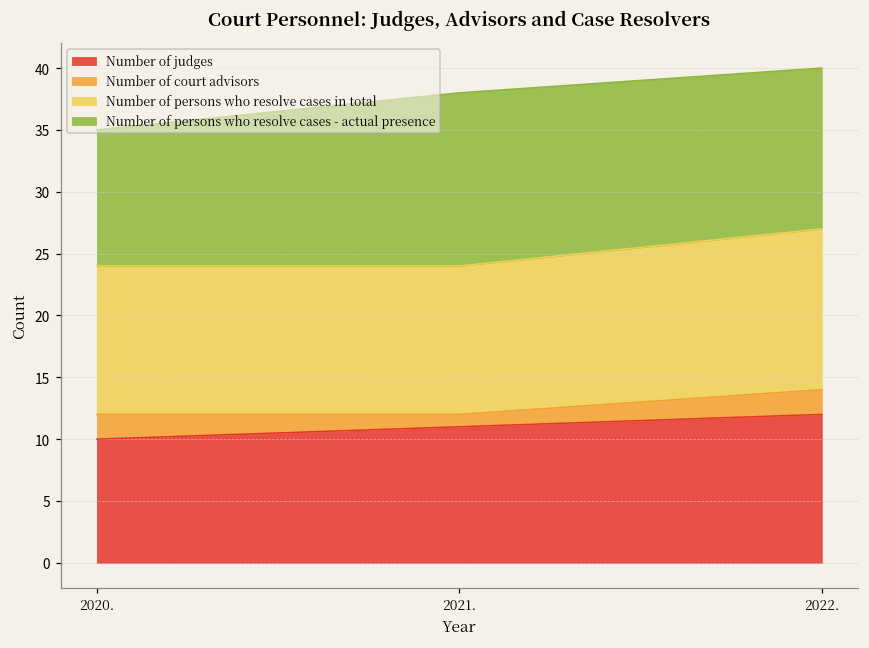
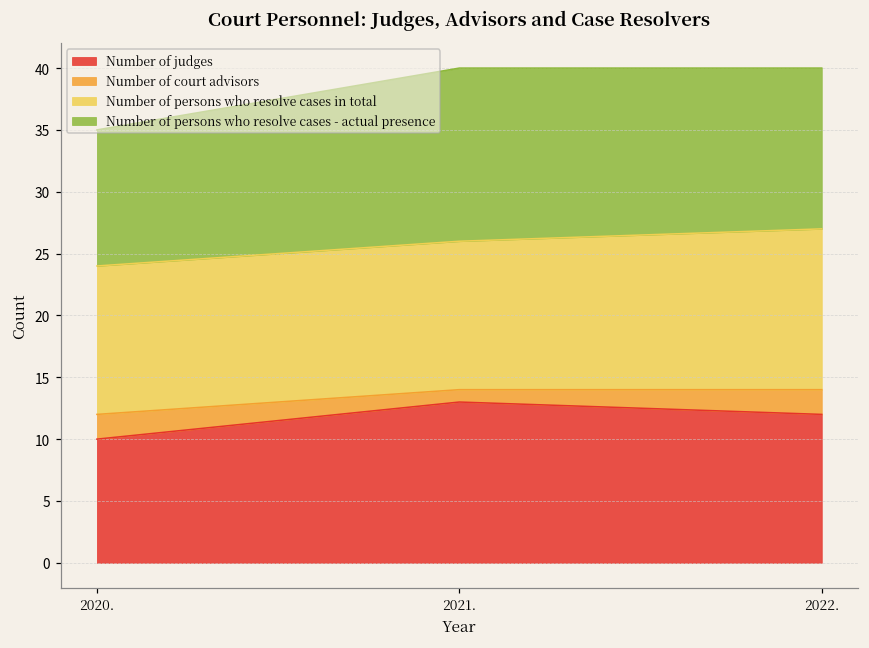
  {
    "Number of judges": {
      "2020.": 10,
-     "2021.": 11,
+     "2021.": 13,
      "2022.": 12
    },
    "Number of persons who resolve cases - actual presence": {
      "2021.": 14,
      "2022.": 13
    }
  }
